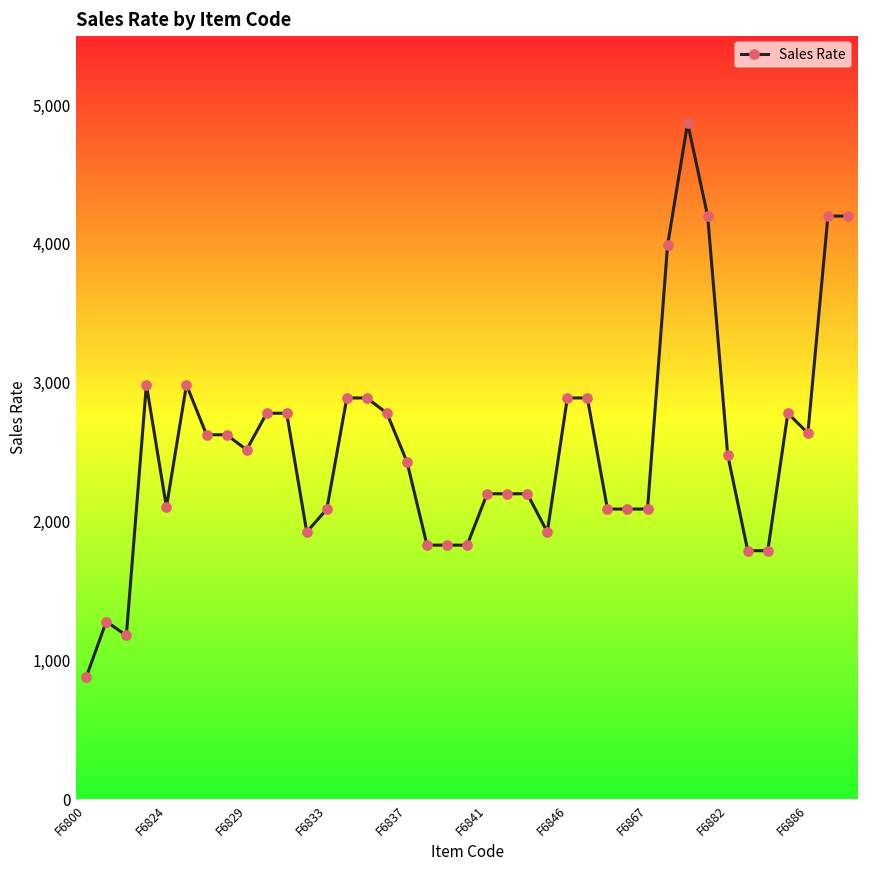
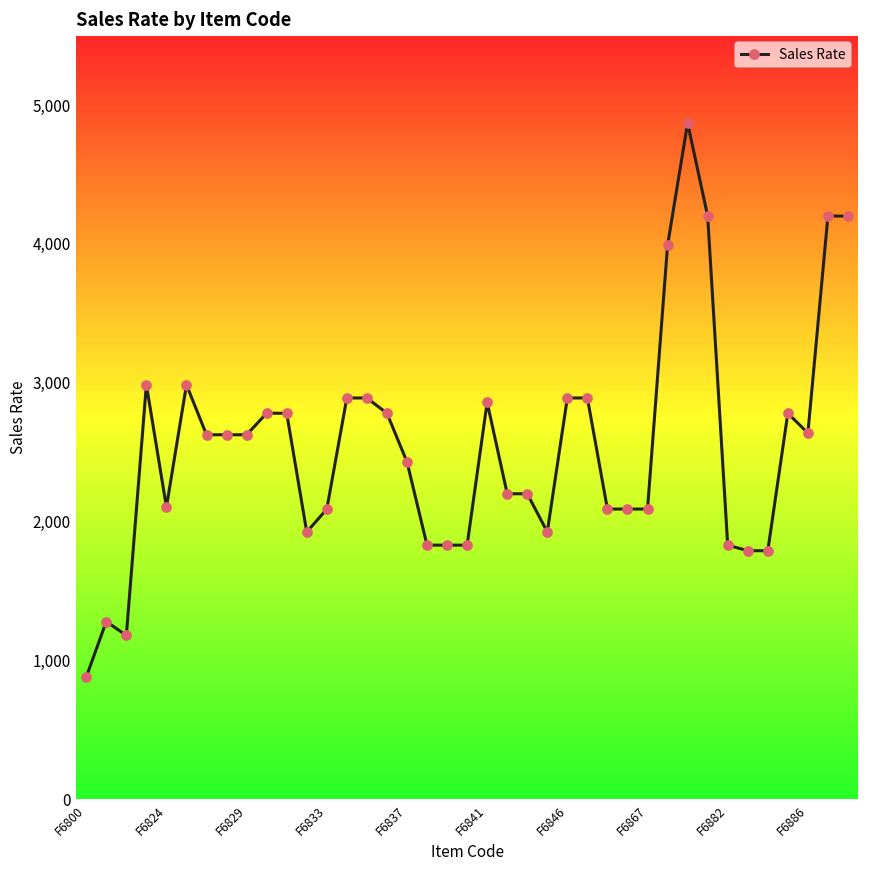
  {
    "F6800": "880",
    "F6824": "2,100",
-   "F6829": "2,520",
+   "F6829": "2,630",
    "F6833": "2,090",
    "F6837": "2,430",
-   "F6841": "2,200",
+   "F6841": "2,860",
    "F6846": "2,890",
    "F6867": "2,090",
-   "F6882": "2,480",
+   "F6882": "1,830",
    "F6886": "2,640"
  }
